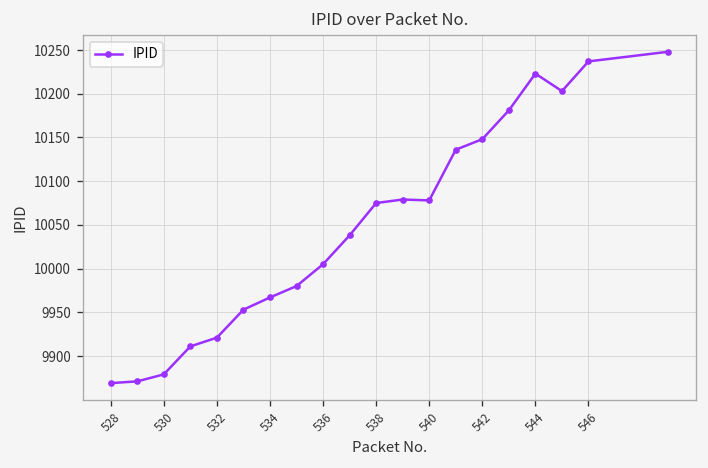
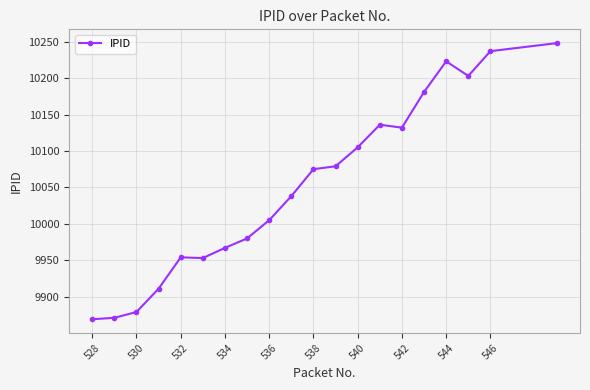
  {
    "528": 9870,
    "530": 9880,
-   "532": 9920,
+   "532": 9950,
    "534": 9970,
    "536": 10010,
    "538": 10080,
-   "540": 10080,
-   "542": 10150,
+   "540": 10110,
+   "542": 10130,
    "544": 10220,
    "546": 10240
  }
